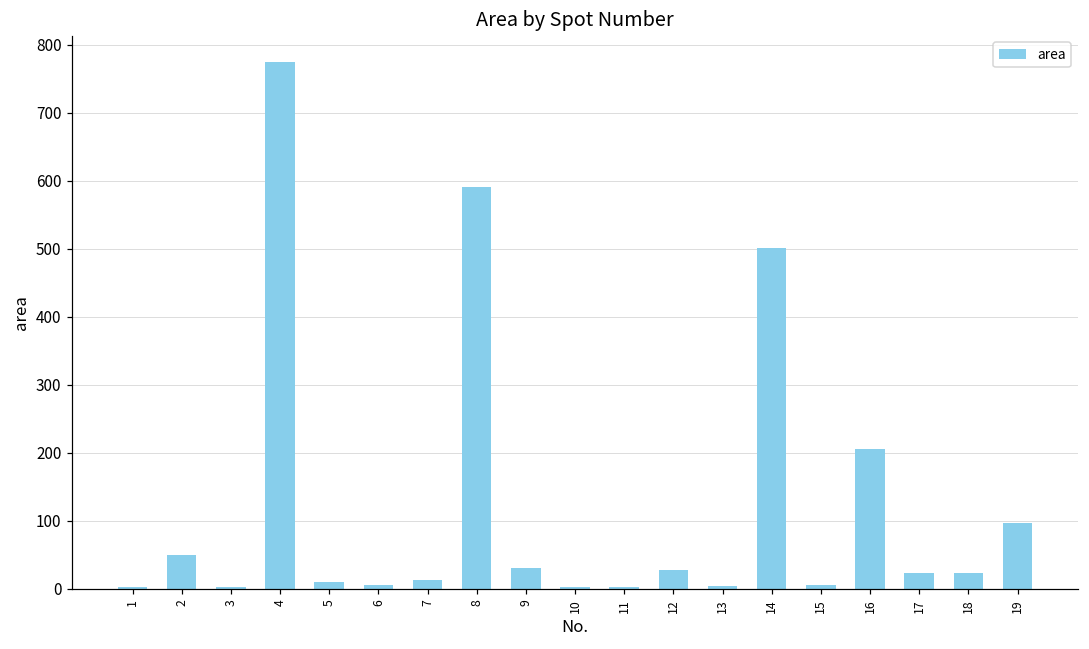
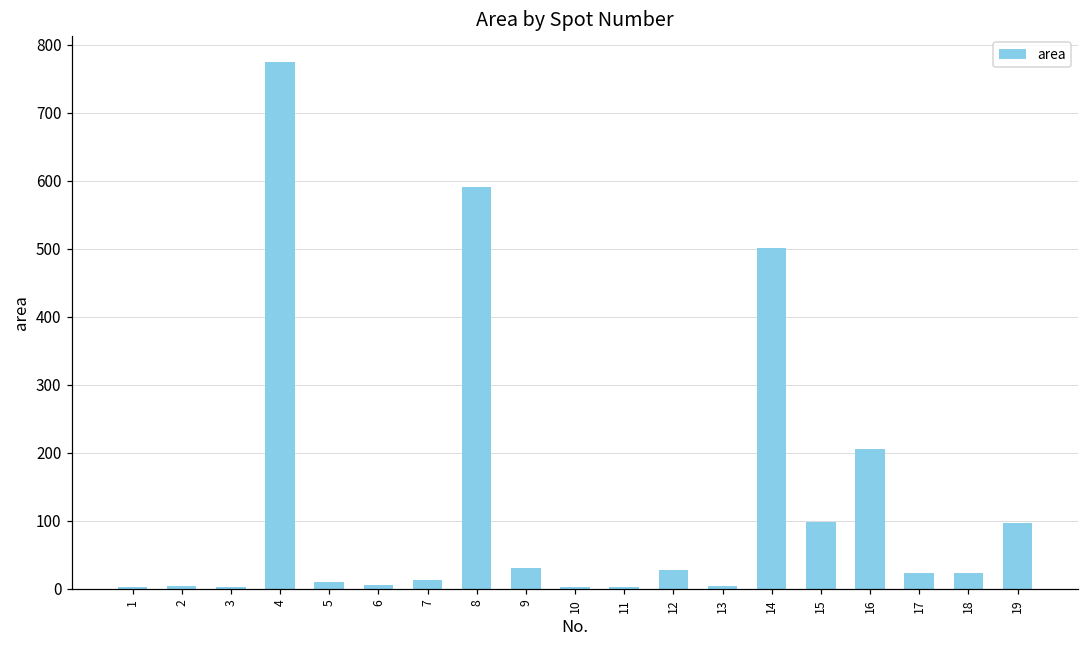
  {
-   "2": 50,
+   "2": 0,
    "4": 780,
    "5": 10,
    "6": 10,
    "7": 10,
    "8": 590,
    "9": 30,
    "12": 30,
    "14": 500,
-   "15": 10,
+   "15": 100,
    "16": 210,
    "17": 20,
    "18": 20,
    "19": 100
  }
